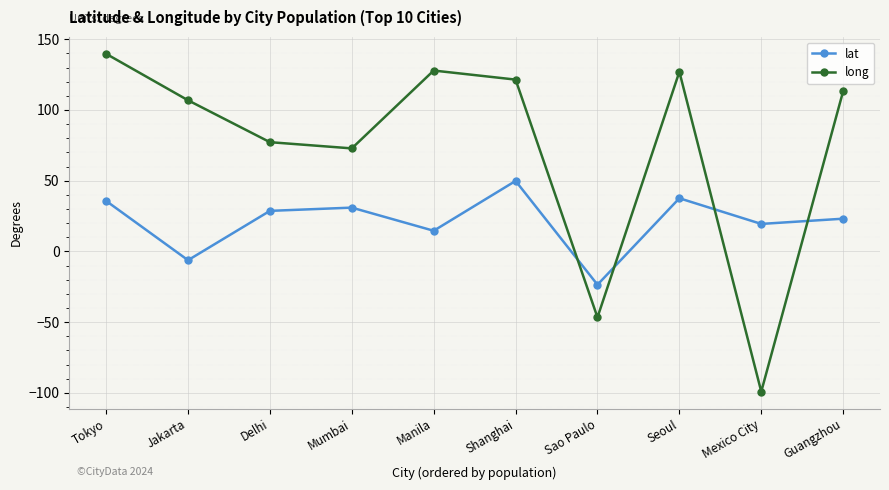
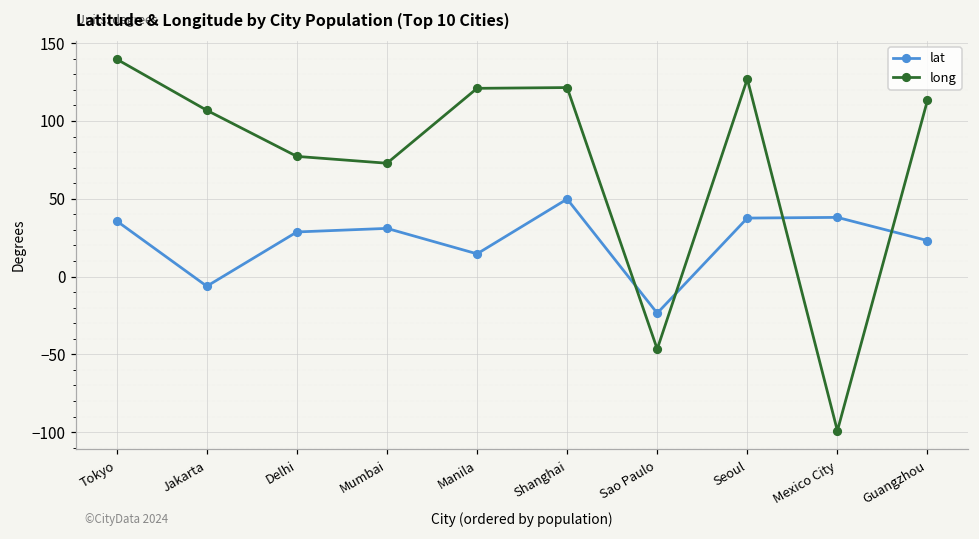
  {
    "lat": {
      "Tokyo": 36,
      "Jakarta": -6,
      "Delhi": 29,
      "Mumbai": 31,
      "Manila": 15,
      "Shanghai": 50,
      "Sao Paulo": -24,
      "Seoul": 38,
-     "Mexico City": 19,
+     "Mexico City": 38,
      "Guangzhou": 23
    },
    "long": {
      "Tokyo": 140,
      "Jakarta": 107,
      "Delhi": 77,
      "Mumbai": 73,
-     "Manila": 128,
+     "Manila": 121,
      "Shanghai": 121,
      "Sao Paulo": -47,
      "Seoul": 127,
      "Mexico City": -99,
      "Guangzhou": 113
    }
  }
